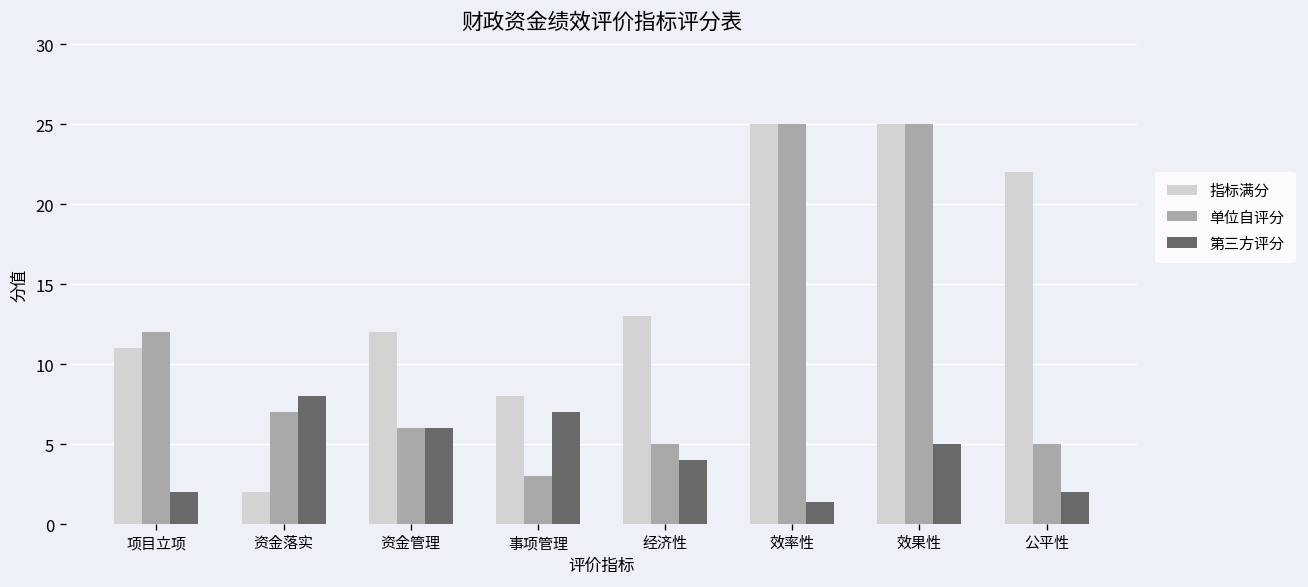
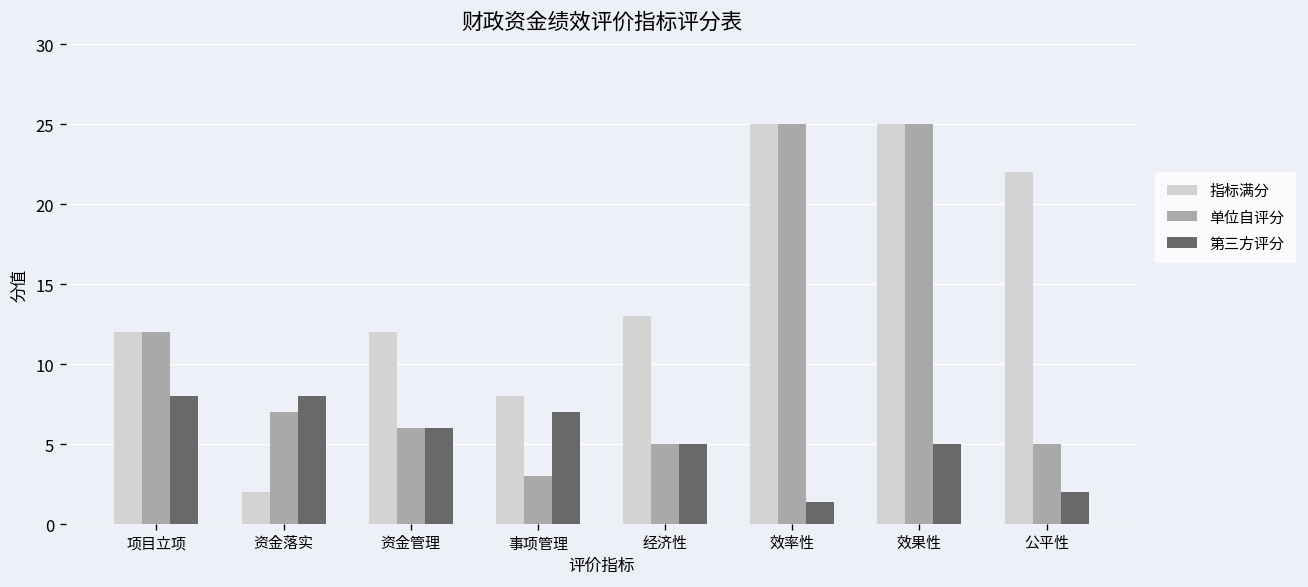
  {
    "指标满分": {
-     "项目立项": 11,
+     "项目立项": 12,
      "资金落实": 2,
      "资金管理": 12,
      "事项管理": 8,
      "经济性": 13,
      "效率性": 25,
      "效果性": 25,
      "公平性": 22
    },
    "单位自评分": {
      "项目立项": 12,
      "资金落实": 7,
      "资金管理": 6,
      "事项管理": 3,
      "经济性": 5,
      "效率性": 25,
      "效果性": 25,
      "公平性": 5
    },
    "第三方评分": {
-     "项目立项": 2,
+     "项目立项": 8,
      "资金落实": 8,
      "资金管理": 6,
      "事项管理": 7,
-     "经济性": 4,
+     "经济性": 5,
      "效率性": 1.4,
      "效果性": 5,
      "公平性": 2
    }
  }
